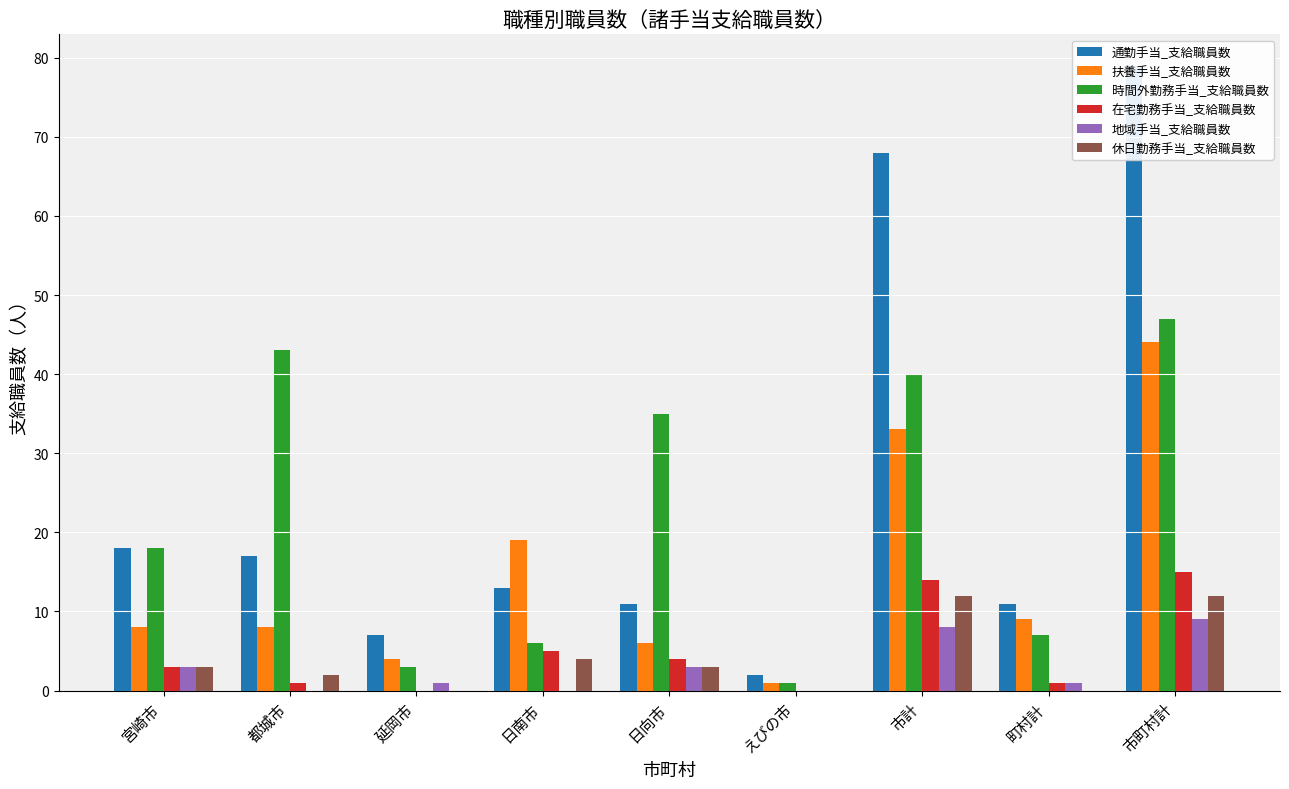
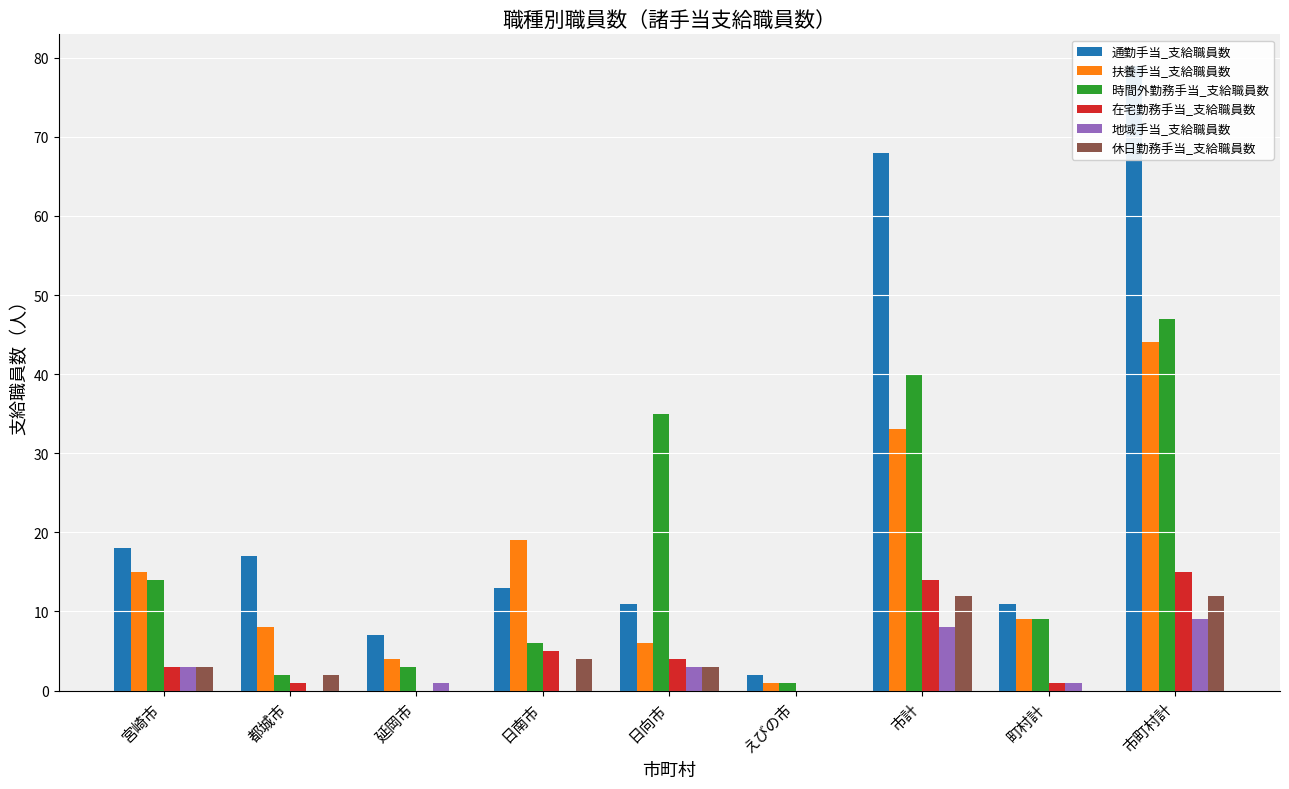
  {
    "通勤手当_支給職員数": {
      "宮崎市": 18,
      "都城市": 17,
      "延岡市": 7,
      "日南市": 13,
      "日向市": 11,
      "えびの市": 2,
      "市計": 68,
      "町村計": 11
    },
    "扶養手当_支給職員数": {
-     "宮崎市": 8,
+     "宮崎市": 15,
      "都城市": 8,
      "延岡市": 4,
      "日南市": 19,
      "日向市": 6,
      "えびの市": 1,
      "市計": 33,
      "町村計": 9,
      "市町村計": 44
    },
    "時間外勤務手当_支給職員数": {
-     "宮崎市": 18,
-     "都城市": 43,
+     "宮崎市": 14,
+     "都城市": 2,
      "延岡市": 3,
      "日南市": 6,
      "日向市": 35,
      "えびの市": 1,
      "市計": 40,
-     "町村計": 7,
+     "町村計": 9,
      "市町村計": 47
    },
    "在宅勤務手当_支給職員数": {
      "宮崎市": 3,
      "都城市": 1,
      "延岡市": 0,
      "日南市": 5,
      "日向市": 4,
      "えびの市": 0,
      "市計": 14,
      "町村計": 1,
      "市町村計": 15
    },
    "地域手当_支給職員数": {
      "宮崎市": 3,
      "都城市": 0,
      "延岡市": 1,
      "日南市": 0,
      "日向市": 3,
      "えびの市": 0,
      "市計": 8,
      "町村計": 1,
      "市町村計": 9
    },
    "休日勤務手当_支給職員数": {
      "宮崎市": 3,
      "都城市": 2,
      "延岡市": 0,
      "日南市": 4,
      "日向市": 3,
      "えびの市": 0,
      "市計": 12,
      "町村計": 0,
      "市町村計": 12
    }
  }
